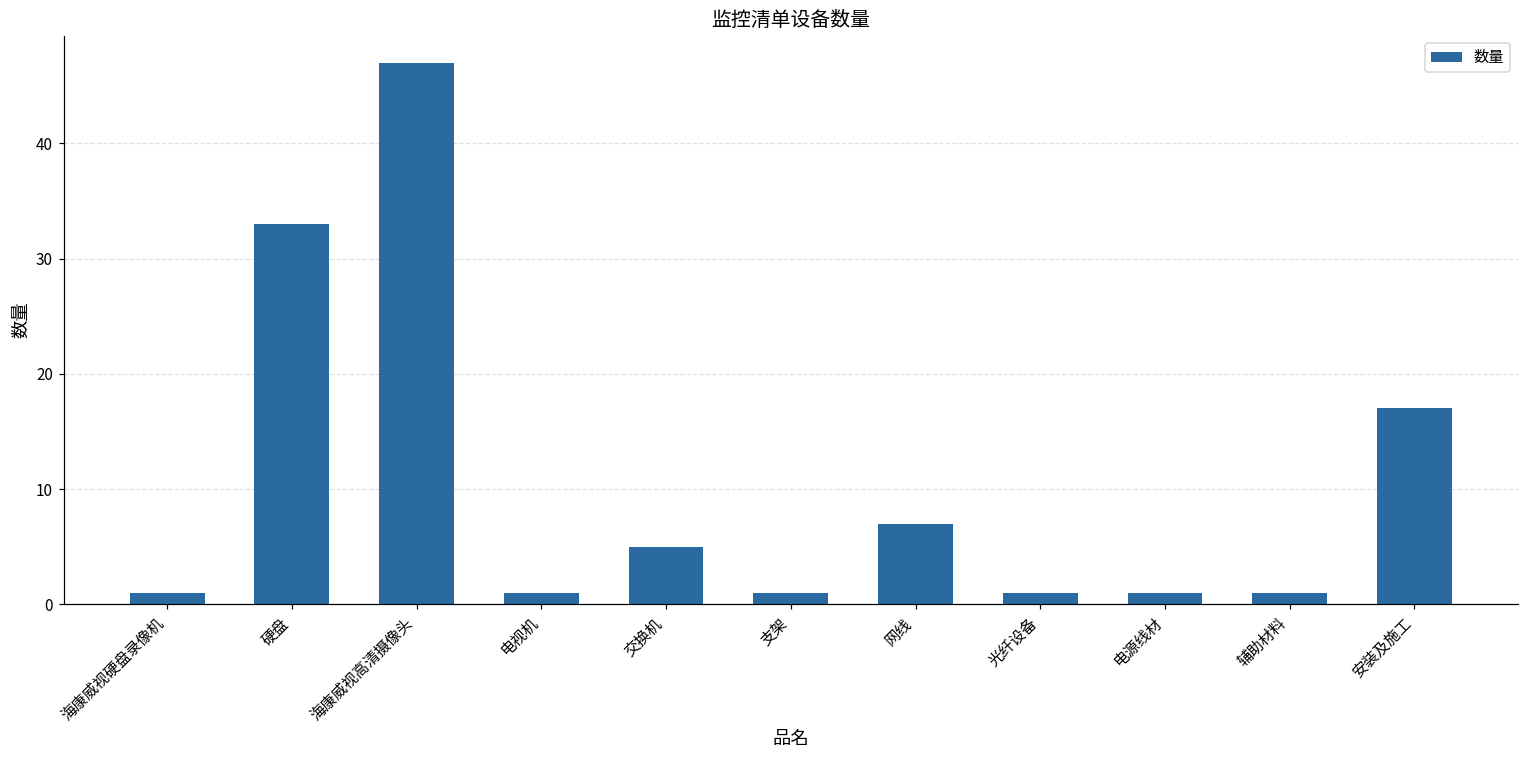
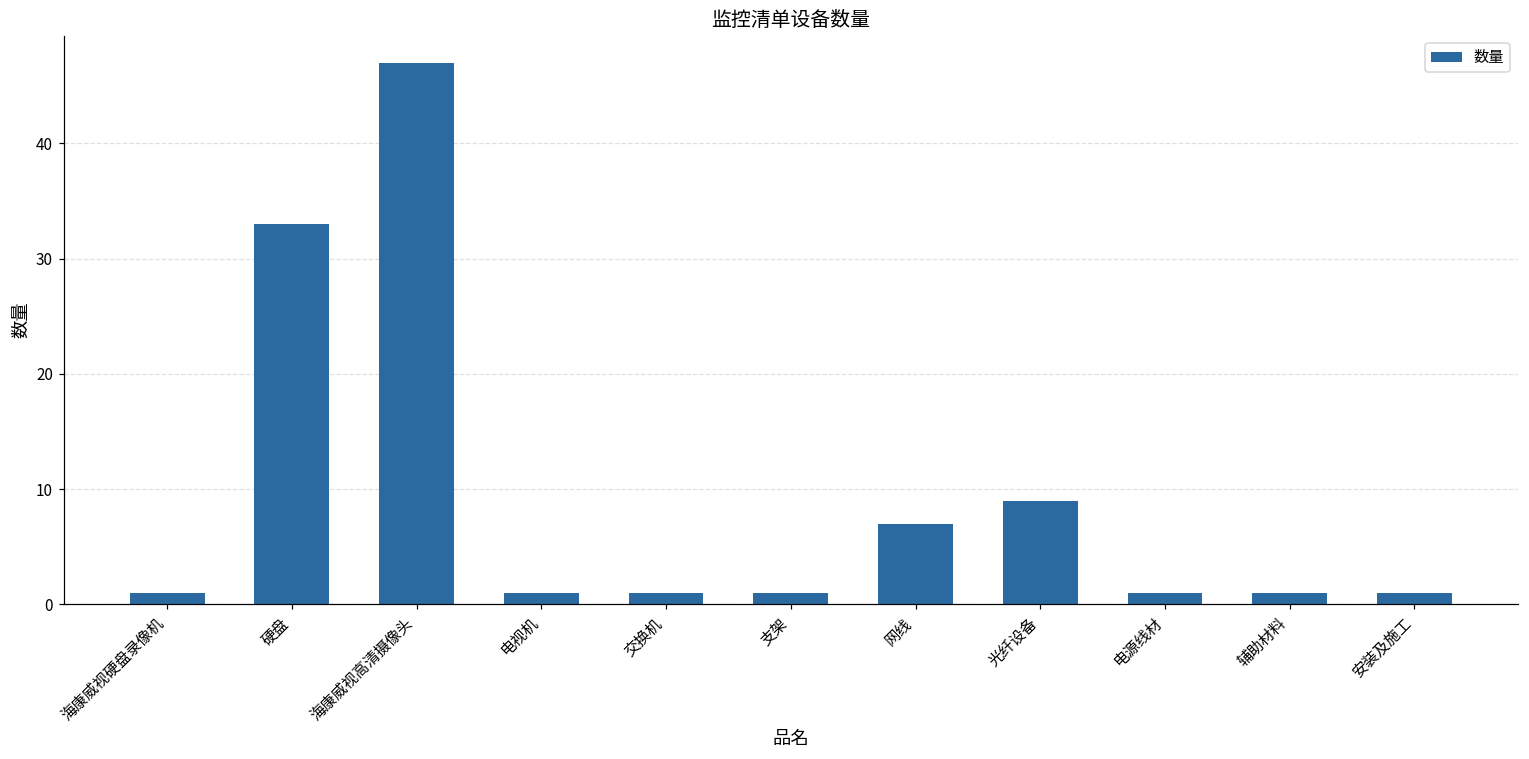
  {
    "海康威视硬盘录像机": 1,
    "硬盘": 33,
    "海康威视高清摄像头": 47,
    "电视机": 1,
-   "交换机": 5,
+   "交换机": 1,
    "支架": 1,
    "网线": 7,
-   "光纤设备": 1,
+   "光纤设备": 9,
    "电源线材": 1,
    "辅助材料": 1,
-   "安装及施工": 17
+   "安装及施工": 1
  }
